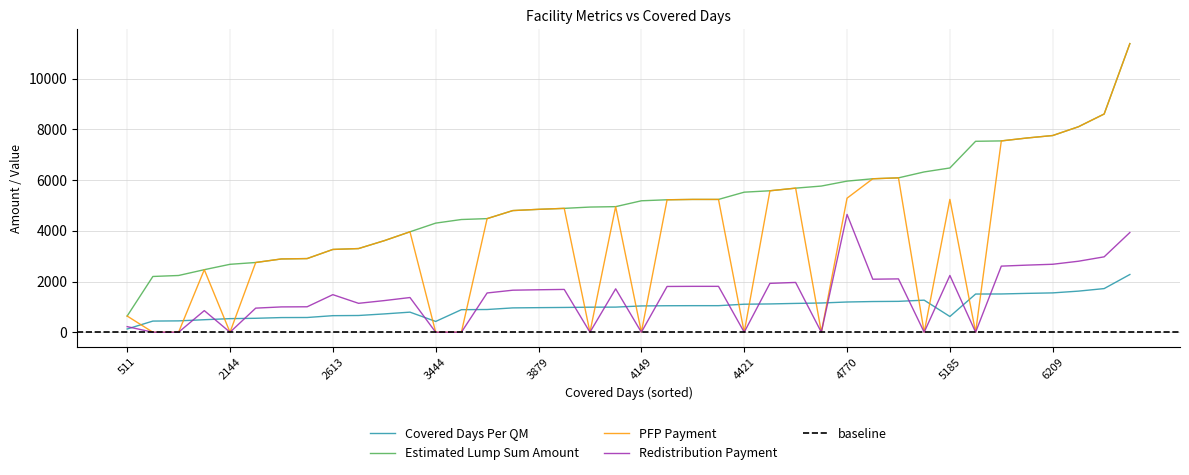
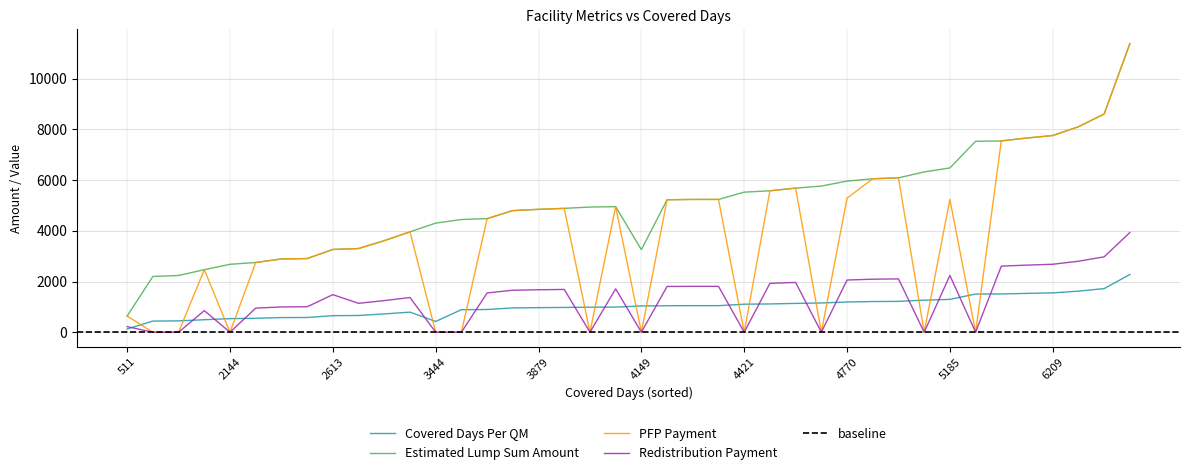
  {
    "Covered Days Per QM": {
      "2144": 500,
      "2613": 700,
      "3444": 400,
      "3879": 1000,
      "4149": 1000,
      "4421": 1100,
      "4770": 1200,
-     "5185": 600,
+     "5185": 1300,
      "6209": 1600
    },
    "Estimated Lump Sum Amount": {
      "2144": 2700,
      "3444": 4300,
-     "4149": 5200,
+     "4149": 3300,
      "4421": 5500,
      "4770": 6000,
      "5185": 6500
    },
    "PFP Payment": {
      "4770": 5300,
      "5185": 5200
    },
    "Redistribution Payment": {
      "2613": 1500,
      "3879": 1700,
-     "4770": 4600,
+     "4770": 2100,
      "5185": 2200,
      "6209": 2700
    }
  }
